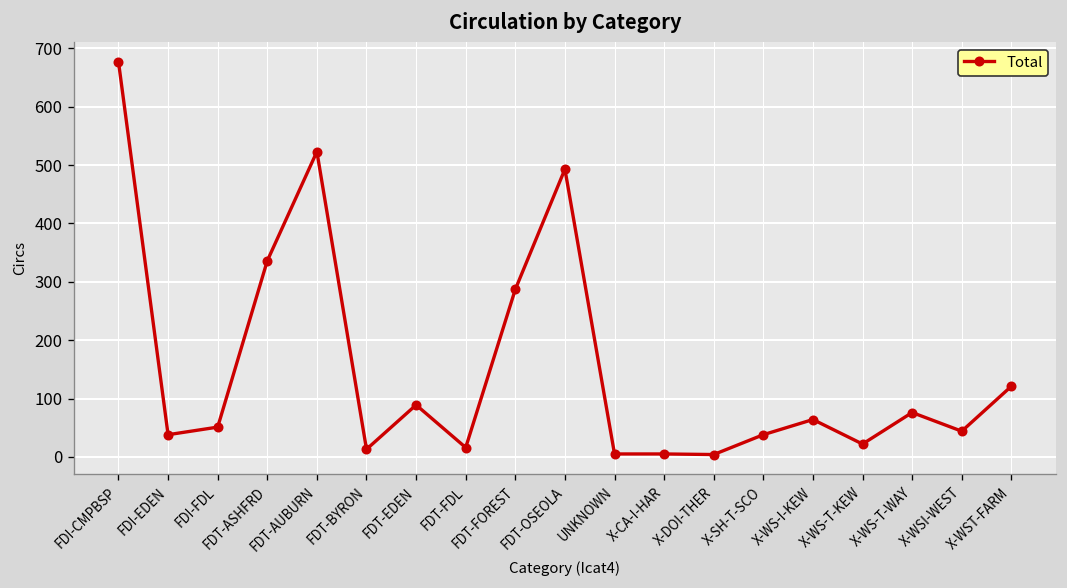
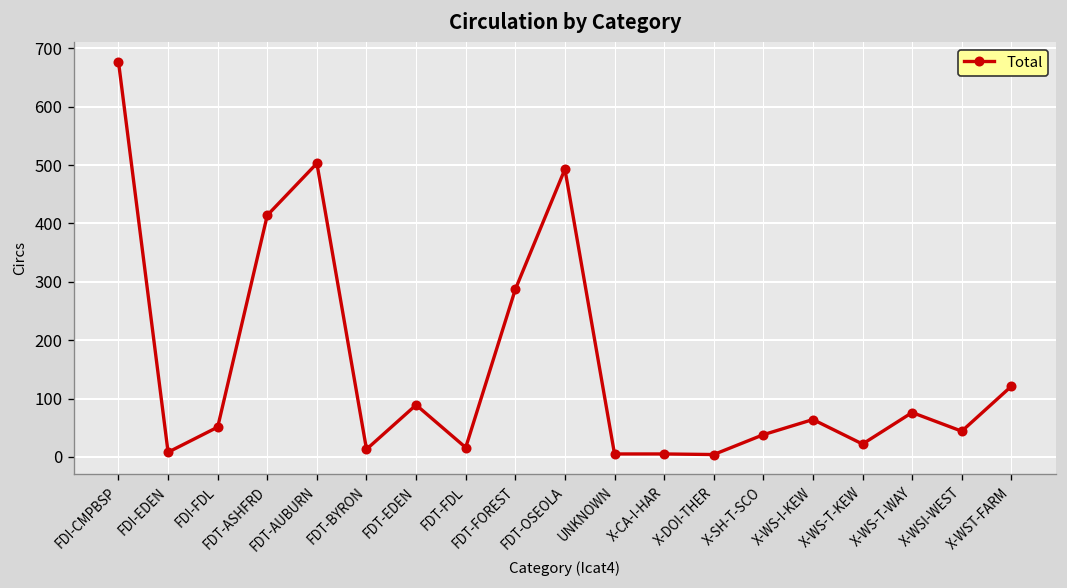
  {
    "FDI-CMPBSP": 680,
-   "FDI-EDEN": 40,
+   "FDI-EDEN": 10,
    "FDI-FDL": 50,
-   "FDT-ASHFRD": 340,
-   "FDT-AUBURN": 520,
+   "FDT-ASHFRD": 410,
+   "FDT-AUBURN": 500,
    "FDT-BYRON": 10,
    "FDT-EDEN": 90,
    "FDT-FDL": 20,
    "FDT-FOREST": 290,
    "FDT-OSEOLA": 490,
    "UNKNOWN": 10,
    "X-CA-I-HAR": 10,
    "X-DOI-THER": 0,
    "X-SH-T-SCO": 40,
    "X-WS-I-KEW": 60,
    "X-WS-T-KEW": 20,
    "X-WS-T-WAY": 80,
    "X-WSI-WEST": 40,
    "X-WST-FARM": 120
  }
